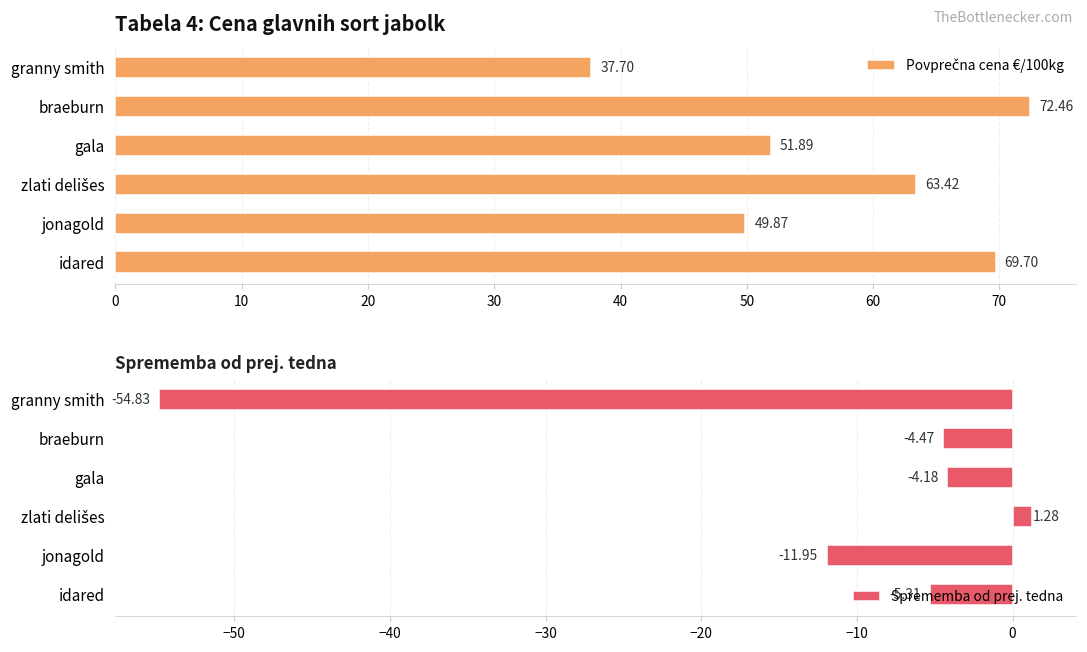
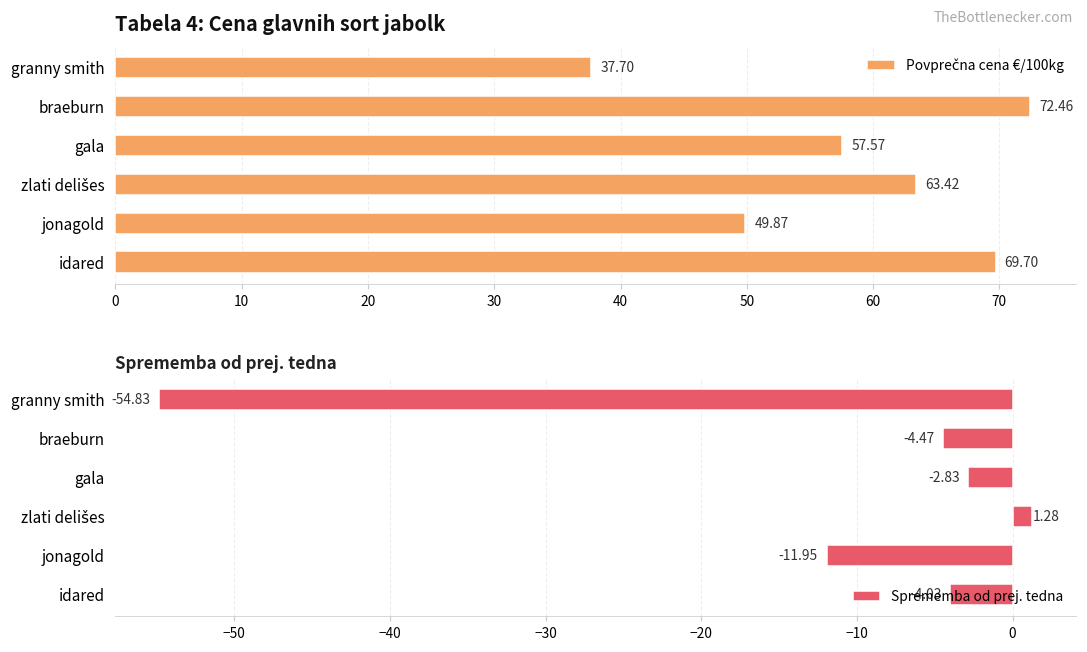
  {
    "Tabela 4: Cena glavnih sort jabolk": {
      "granny smith": 37.70,
      "braeburn": 72.46,
-     "gala": 51.89,
+     "gala": 57.57,
      "zlati delišes": 63.42,
      "jonagold": 49.87,
      "idared": 69.70
    },
    "Sprememba od prej. tedna": {
      "granny smith": -54.83,
      "braeburn": -4.47,
-     "gala": -4.18,
+     "gala": -2.83,
      "zlati delišes": 1.28,
      "jonagold": -11.95,
-     "idared": -5.31
+     "idared": -4.03
    }
  }
